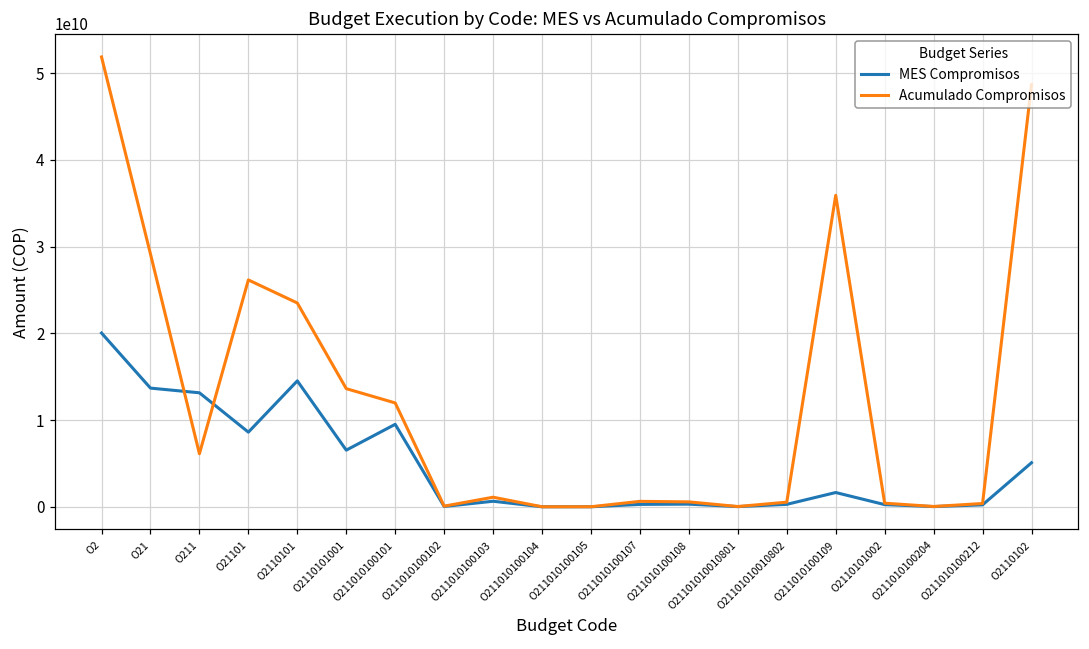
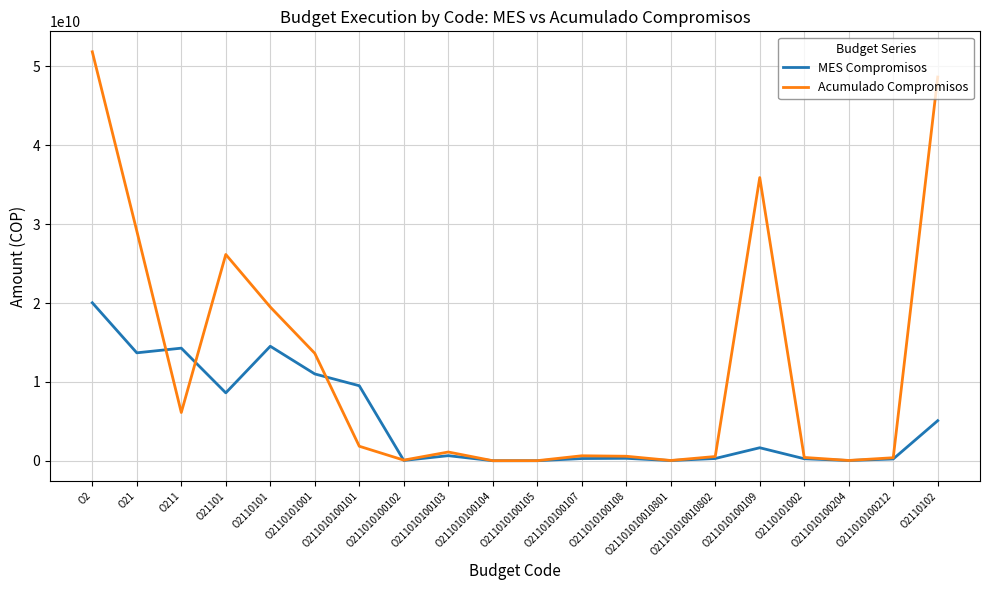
  {
    "MES Compromisos": {
      "O2": 20000000000,
      "O21": 14000000000,
-     "O211": 13000000000,
+     "O211": 14000000000,
      "O21101": 9000000000,
      "O2110101": 15000000000,
-     "O2110101001": 7000000000,
+     "O2110101001": 11000000000,
      "O211010100101": 10000000000,
      "O211010100103": 1000000000,
      "O211010100107": 0,
      "O211010100109": 2000000000,
      "O2110102": 5000000000
    },
    "Acumulado Compromisos": {
      "O2": 52000000000,
      "O21": 29000000000,
      "O211": 6000000000,
      "O21101": 26000000000,
-     "O2110101": 23000000000,
+     "O2110101": 19000000000,
      "O2110101001": 14000000000,
-     "O211010100101": 12000000000,
+     "O211010100101": 2000000000,
      "O211010100103": 1000000000,
      "O211010100107": 1000000000,
      "O211010100109": 36000000000
    }
  }
